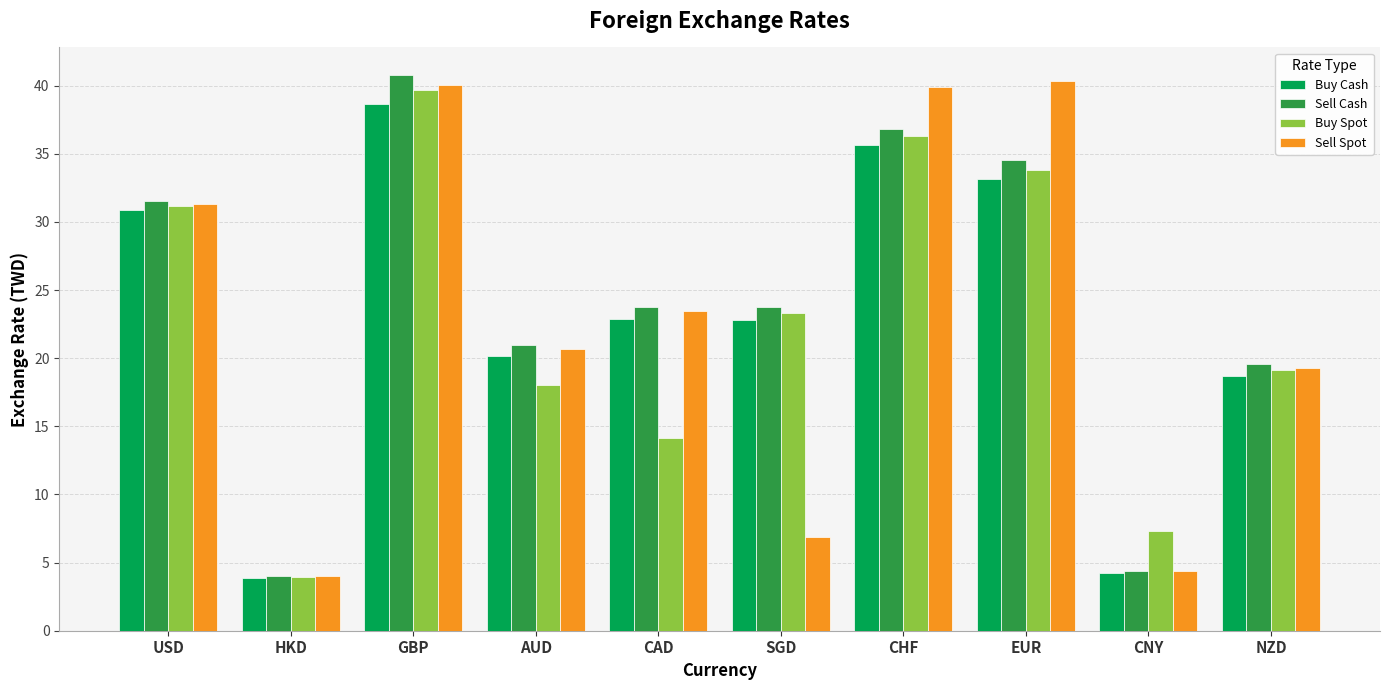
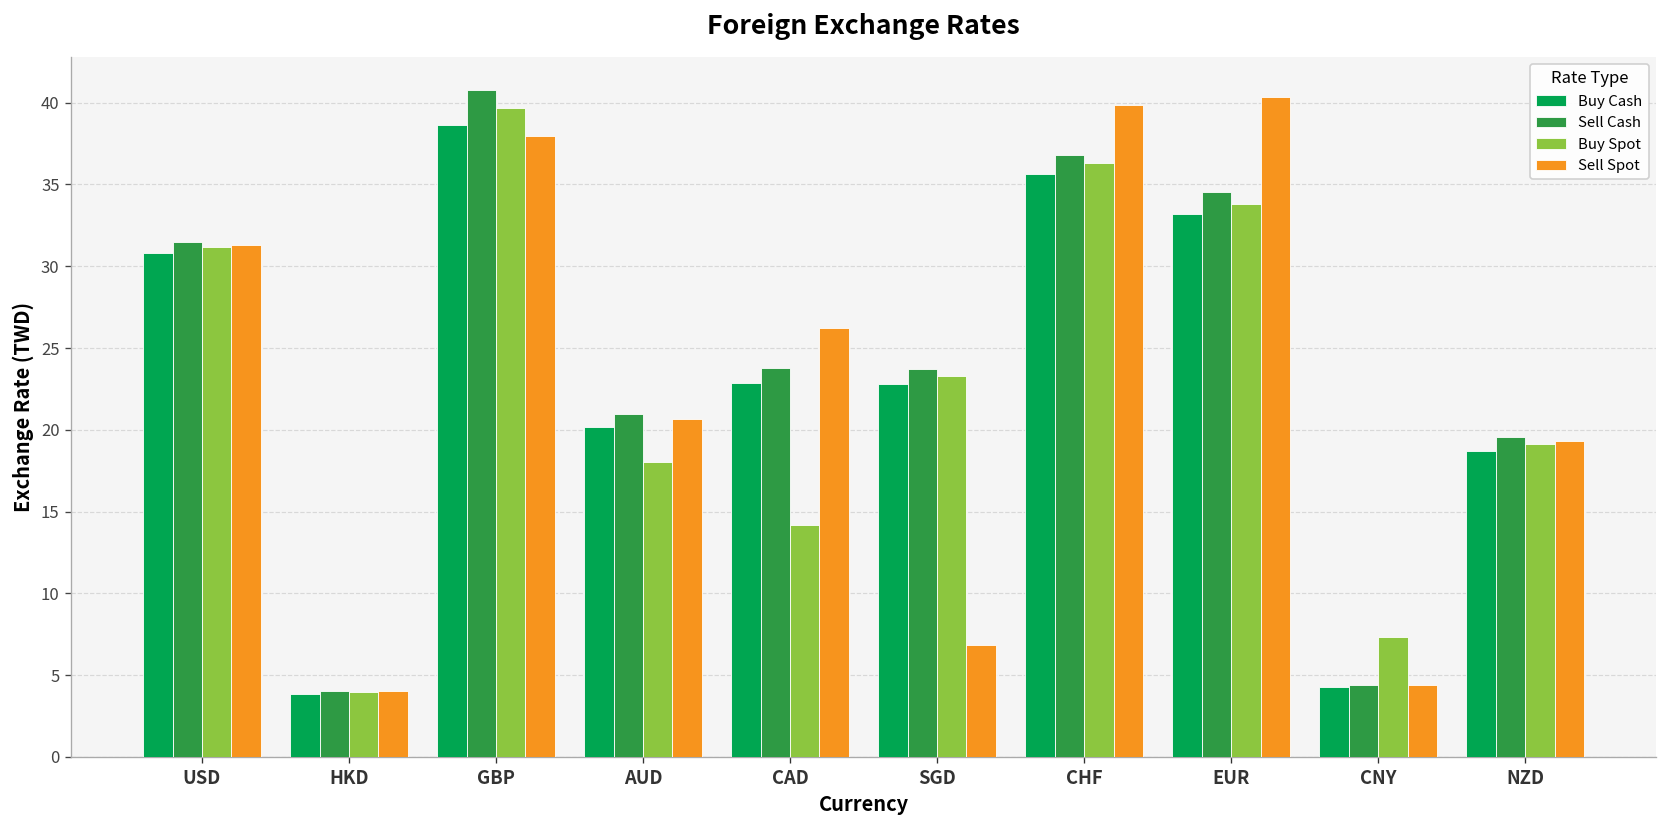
  {
    "Buy Spot": {
      "USD": 31.2,
      "HKD": 4.0,
      "GBP": 39.7,
      "AUD": 18.0,
      "CAD": 14.2,
      "SGD": 23.3,
      "CHF": 36.3,
      "EUR": 33.8,
      "CNY": 7.3,
      "NZD": 19.1
    },
    "Sell Spot": {
      "USD": 31.3,
      "HKD": 4.0,
-     "GBP": 40.1,
+     "GBP": 37.9,
      "AUD": 20.7,
-     "CAD": 23.5,
+     "CAD": 26.2,
      "SGD": 6.9,
      "CHF": 39.9,
      "EUR": 40.4,
      "CNY": 4.4,
      "NZD": 19.3
    }
  }
